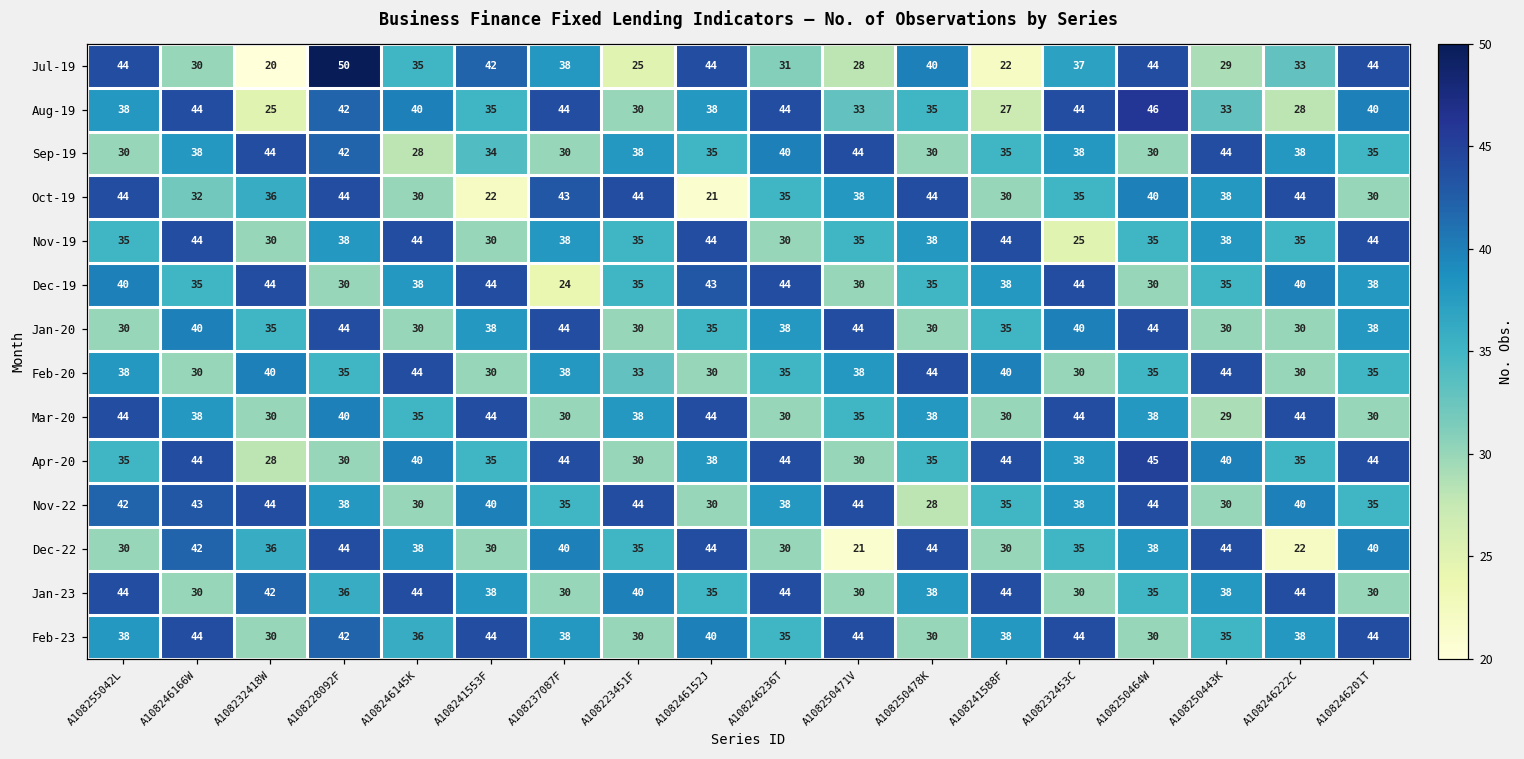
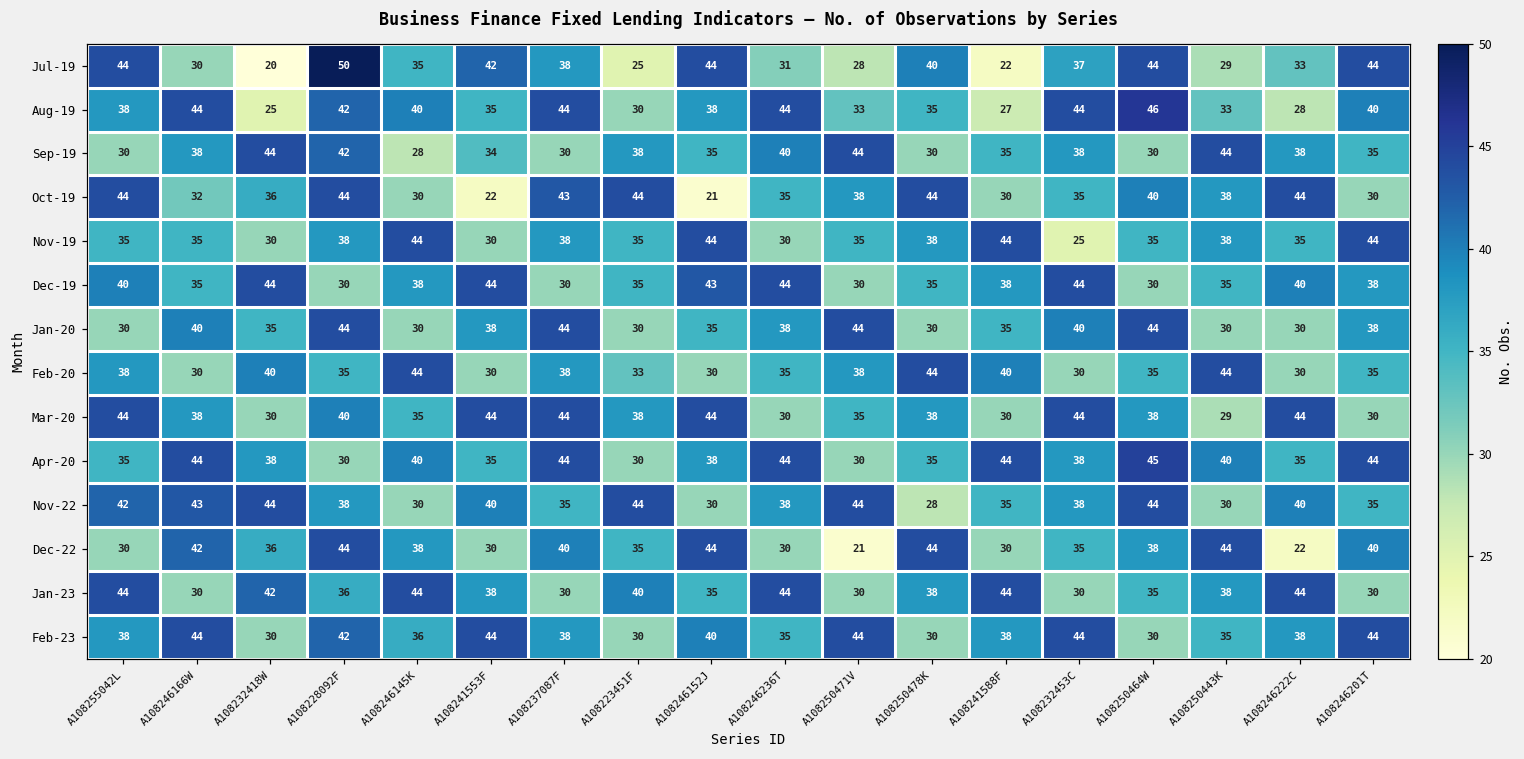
  {
    "Nov-19": {
      "A108255042L": 35,
-     "A108246166W": 44,
+     "A108246166W": 35,
      "A108232418W": 30,
      "A108228092F": 38,
      "A108246145K": 44,
      "A108241553F": 30,
      "A108237087F": 38,
      "A108223451F": 35,
      "A108246152J": 44,
      "A108246236T": 30,
      "A108250471V": 35,
      "A108250478K": 38,
      "A108241588F": 44,
      "A108232453C": 25,
      "A108250464W": 35,
      "A108250443K": 38,
      "A108246222C": 35,
      "A108246201T": 44
    },
    "Dec-19": {
      "A108255042L": 40,
      "A108246166W": 35,
      "A108232418W": 44,
      "A108228092F": 30,
      "A108246145K": 38,
      "A108241553F": 44,
-     "A108237087F": 24,
+     "A108237087F": 30,
      "A108223451F": 35,
      "A108246152J": 43,
      "A108246236T": 44,
      "A108250471V": 30,
      "A108250478K": 35,
      "A108241588F": 38,
      "A108232453C": 44,
      "A108250464W": 30,
      "A108250443K": 35,
      "A108246222C": 40,
      "A108246201T": 38
    },
    "Mar-20": {
      "A108255042L": 44,
      "A108246166W": 38,
      "A108232418W": 30,
      "A108228092F": 40,
      "A108246145K": 35,
      "A108241553F": 44,
-     "A108237087F": 30,
+     "A108237087F": 44,
      "A108223451F": 38,
      "A108246152J": 44,
      "A108246236T": 30,
      "A108250471V": 35,
      "A108250478K": 38,
      "A108241588F": 30,
      "A108232453C": 44,
      "A108250464W": 38,
      "A108250443K": 29,
      "A108246222C": 44,
      "A108246201T": 30
    },
    "Apr-20": {
      "A108255042L": 35,
      "A108246166W": 44,
-     "A108232418W": 28,
+     "A108232418W": 38,
      "A108228092F": 30,
      "A108246145K": 40,
      "A108241553F": 35,
      "A108237087F": 44,
      "A108223451F": 30,
      "A108246152J": 38,
      "A108246236T": 44,
      "A108250471V": 30,
      "A108250478K": 35,
      "A108241588F": 44,
      "A108232453C": 38,
      "A108250464W": 45,
      "A108250443K": 40,
      "A108246222C": 35,
      "A108246201T": 44
    }
  }
